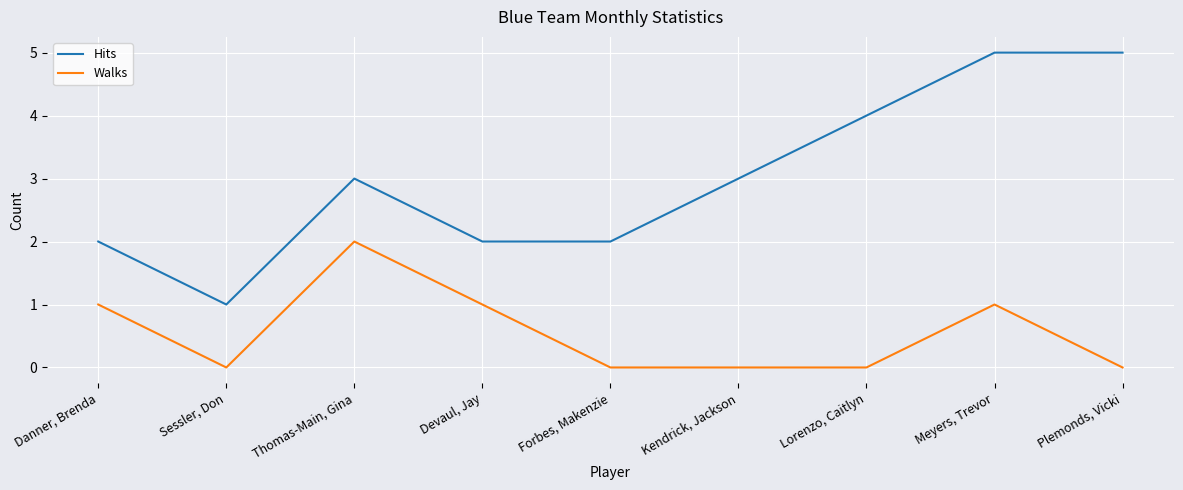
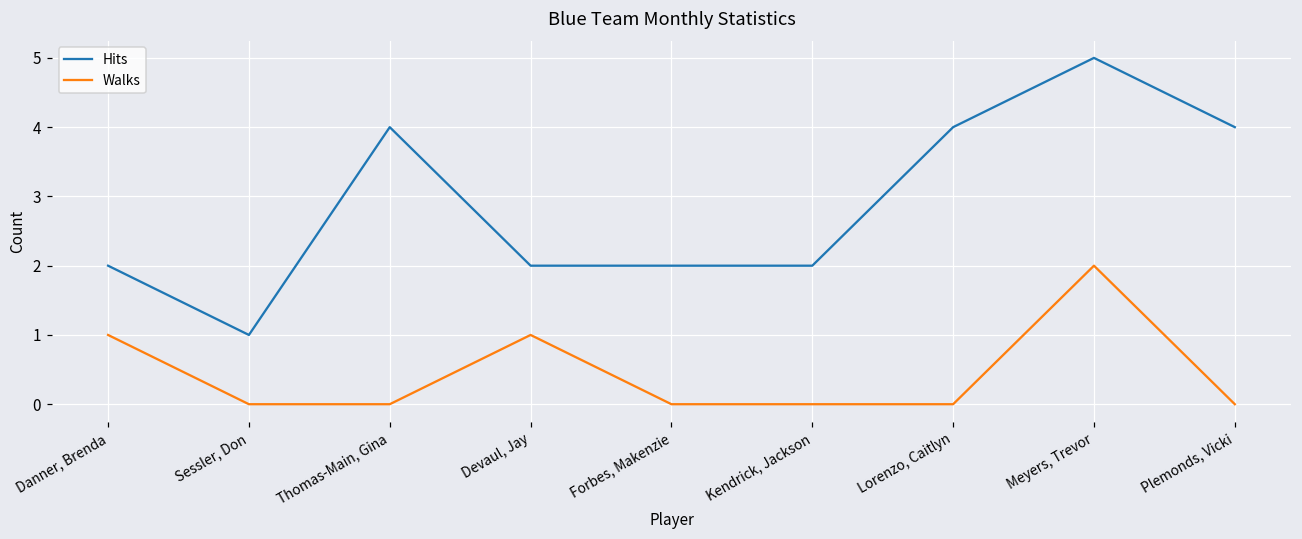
  {
    "Hits": {
      "Danner, Brenda": 2,
      "Sessler, Don": 1,
-     "Thomas-Main, Gina": 3,
+     "Thomas-Main, Gina": 4,
      "Devaul, Jay": 2,
      "Forbes, Makenzie": 2,
-     "Kendrick, Jackson": 3,
+     "Kendrick, Jackson": 2,
      "Lorenzo, Caitlyn": 4,
      "Meyers, Trevor": 5,
-     "Plemonds, Vicki": 5
+     "Plemonds, Vicki": 4
    },
    "Walks": {
      "Danner, Brenda": 1,
      "Sessler, Don": 0,
-     "Thomas-Main, Gina": 2,
+     "Thomas-Main, Gina": 0,
      "Devaul, Jay": 1,
      "Forbes, Makenzie": 0,
      "Kendrick, Jackson": 0,
      "Lorenzo, Caitlyn": 0,
-     "Meyers, Trevor": 1,
+     "Meyers, Trevor": 2,
      "Plemonds, Vicki": 0
    }
  }
